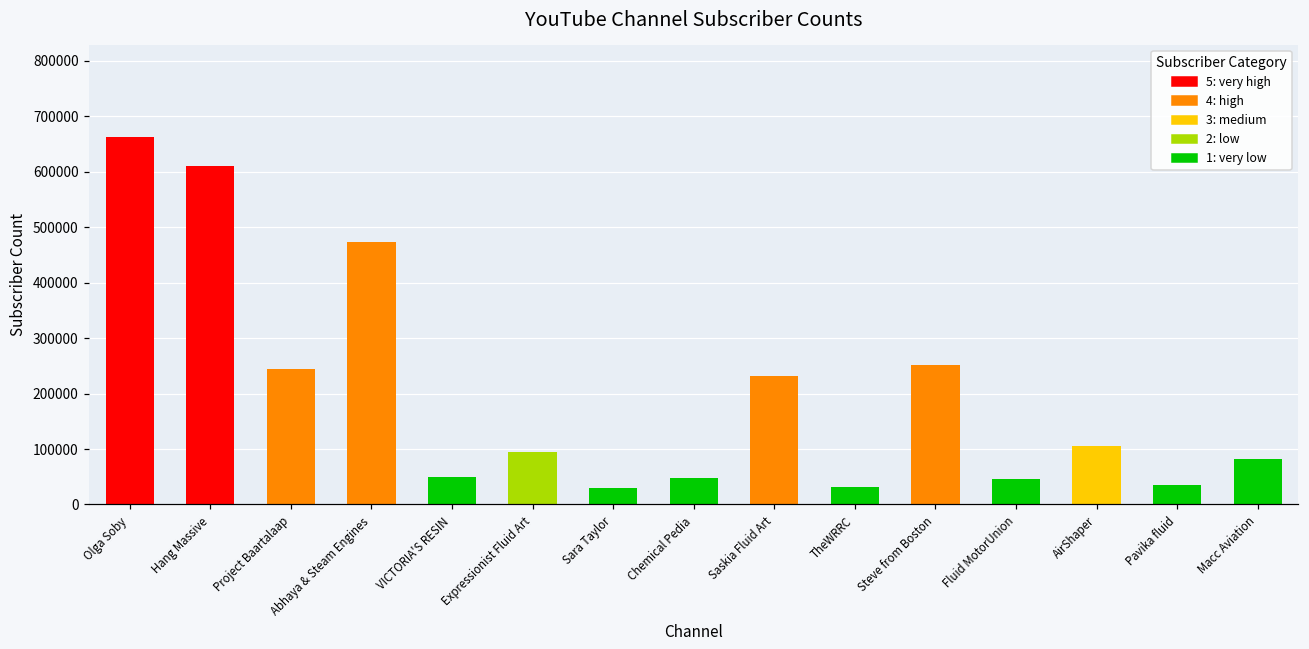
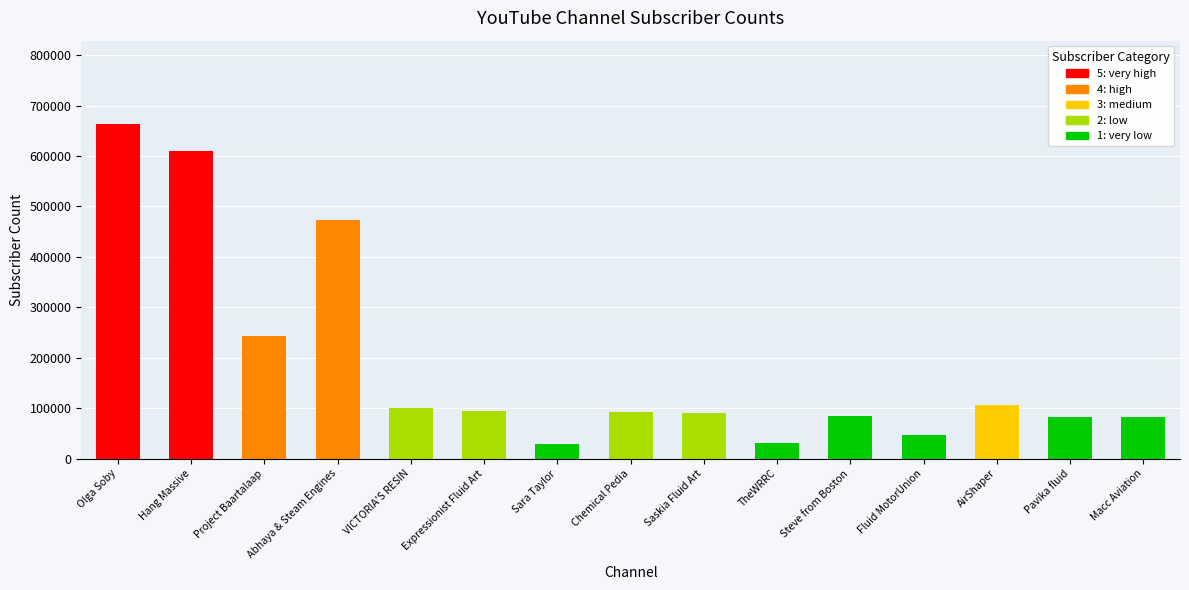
  {
    "Olga Soby": 660000,
    "Hang Massive": 610000,
    "Project Baartalaap": 240000,
    "Abhaya & Steam Engines": 470000,
-   "VICTORIA'S RESIN": 50000,
+   "VICTORIA'S RESIN": 100000,
    "Expressionist Fluid Art": 100000,
    "Sara Taylor": 30000,
-   "Chemical Pedia": 50000,
-   "Saskia Fluid Art": 230000,
+   "Chemical Pedia": 90000,
+   "Saskia Fluid Art": 90000,
    "TheWRRC": 30000,
-   "Steve from Boston": 250000,
+   "Steve from Boston": 80000,
    "Fluid MotorUnion": 50000,
    "AirShaper": 110000,
-   "Pavika fluid": 30000,
+   "Pavika fluid": 80000,
    "Macc Aviation": 80000
  }
